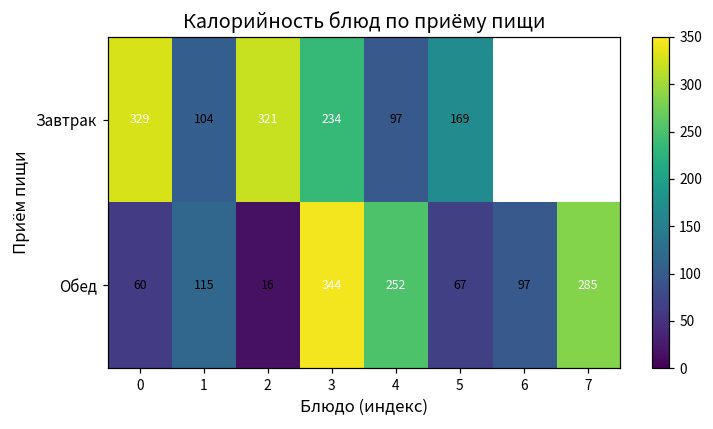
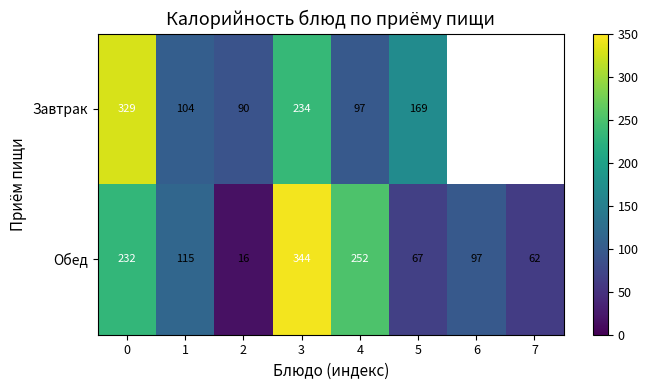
  {
    "Завтрак": {
      "0": 329,
      "1": 104,
-     "2": 321,
+     "2": 90,
      "3": 234,
      "4": 97,
      "5": 169
    },
    "Обед": {
-     "0": 60,
+     "0": 232,
      "1": 115,
      "2": 16,
      "3": 344,
      "4": 252,
      "5": 67,
      "6": 97,
-     "7": 285
+     "7": 62
    }
  }
